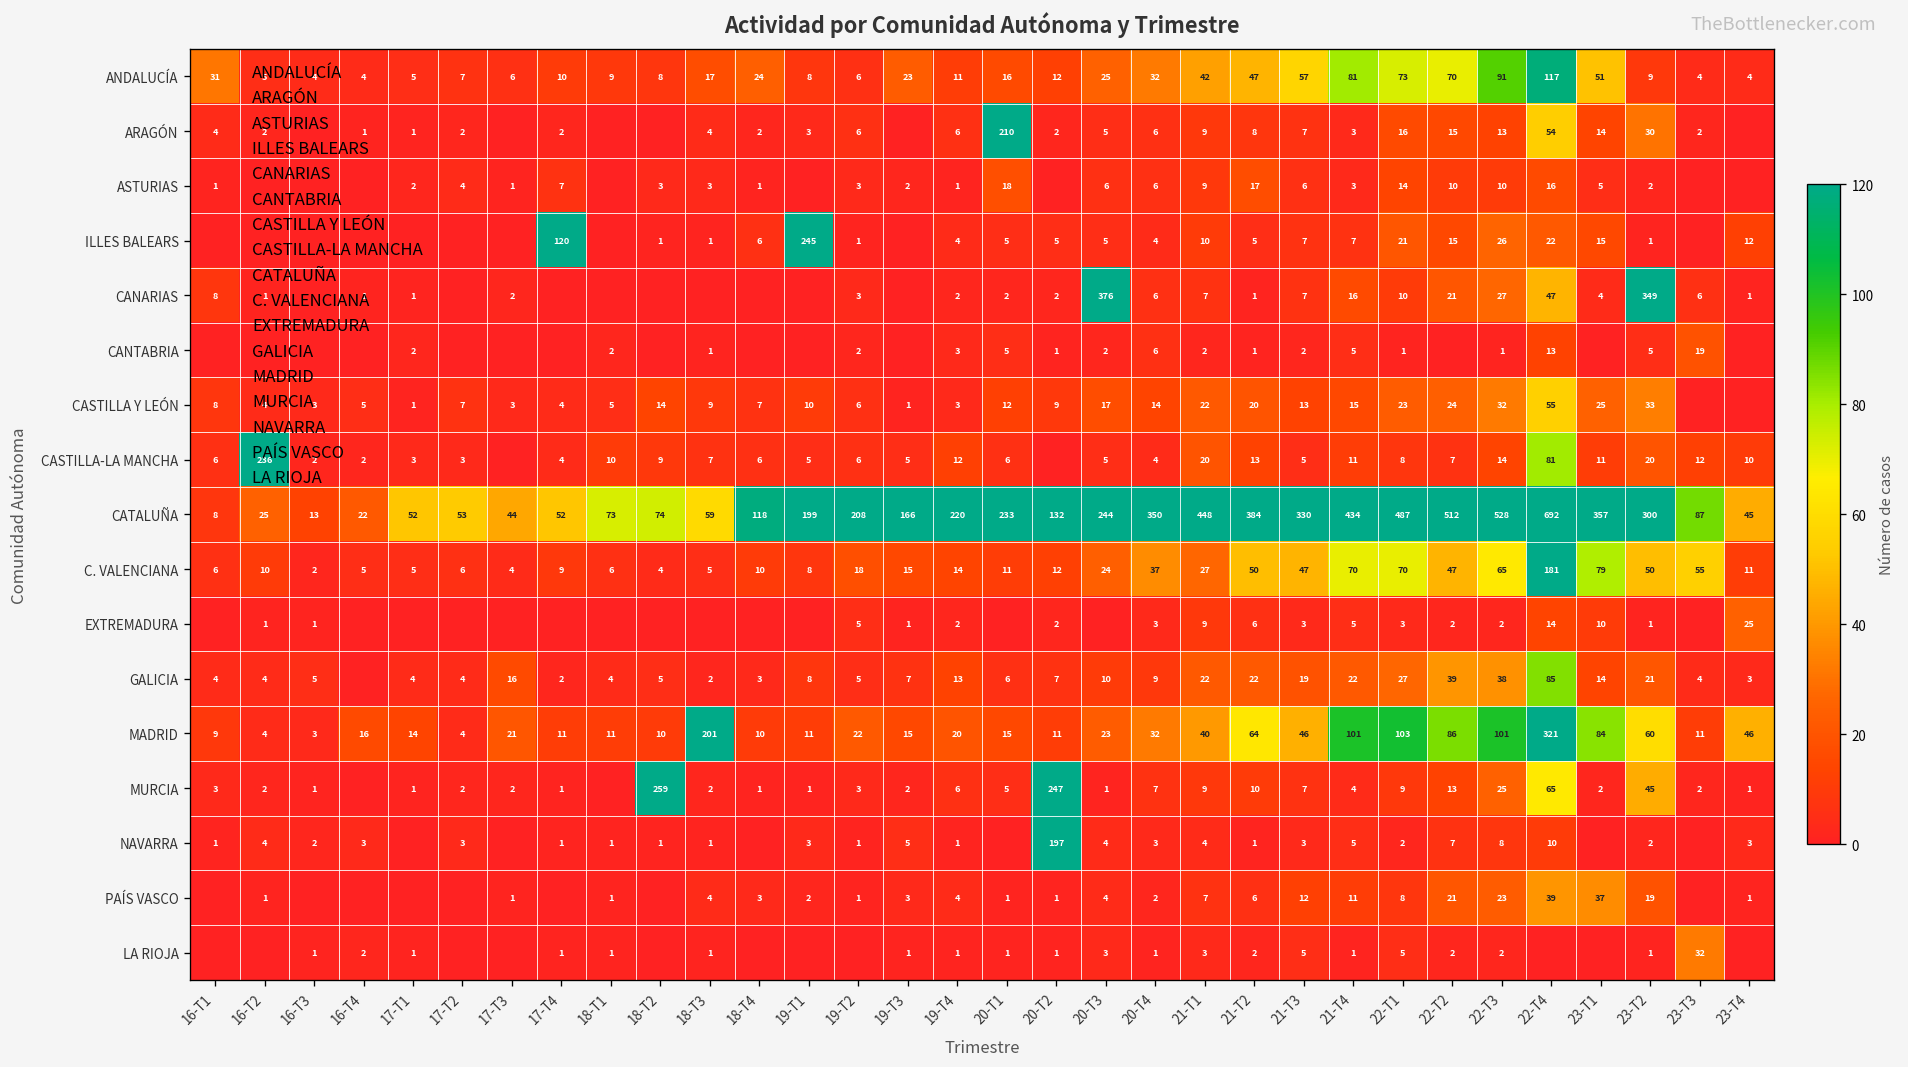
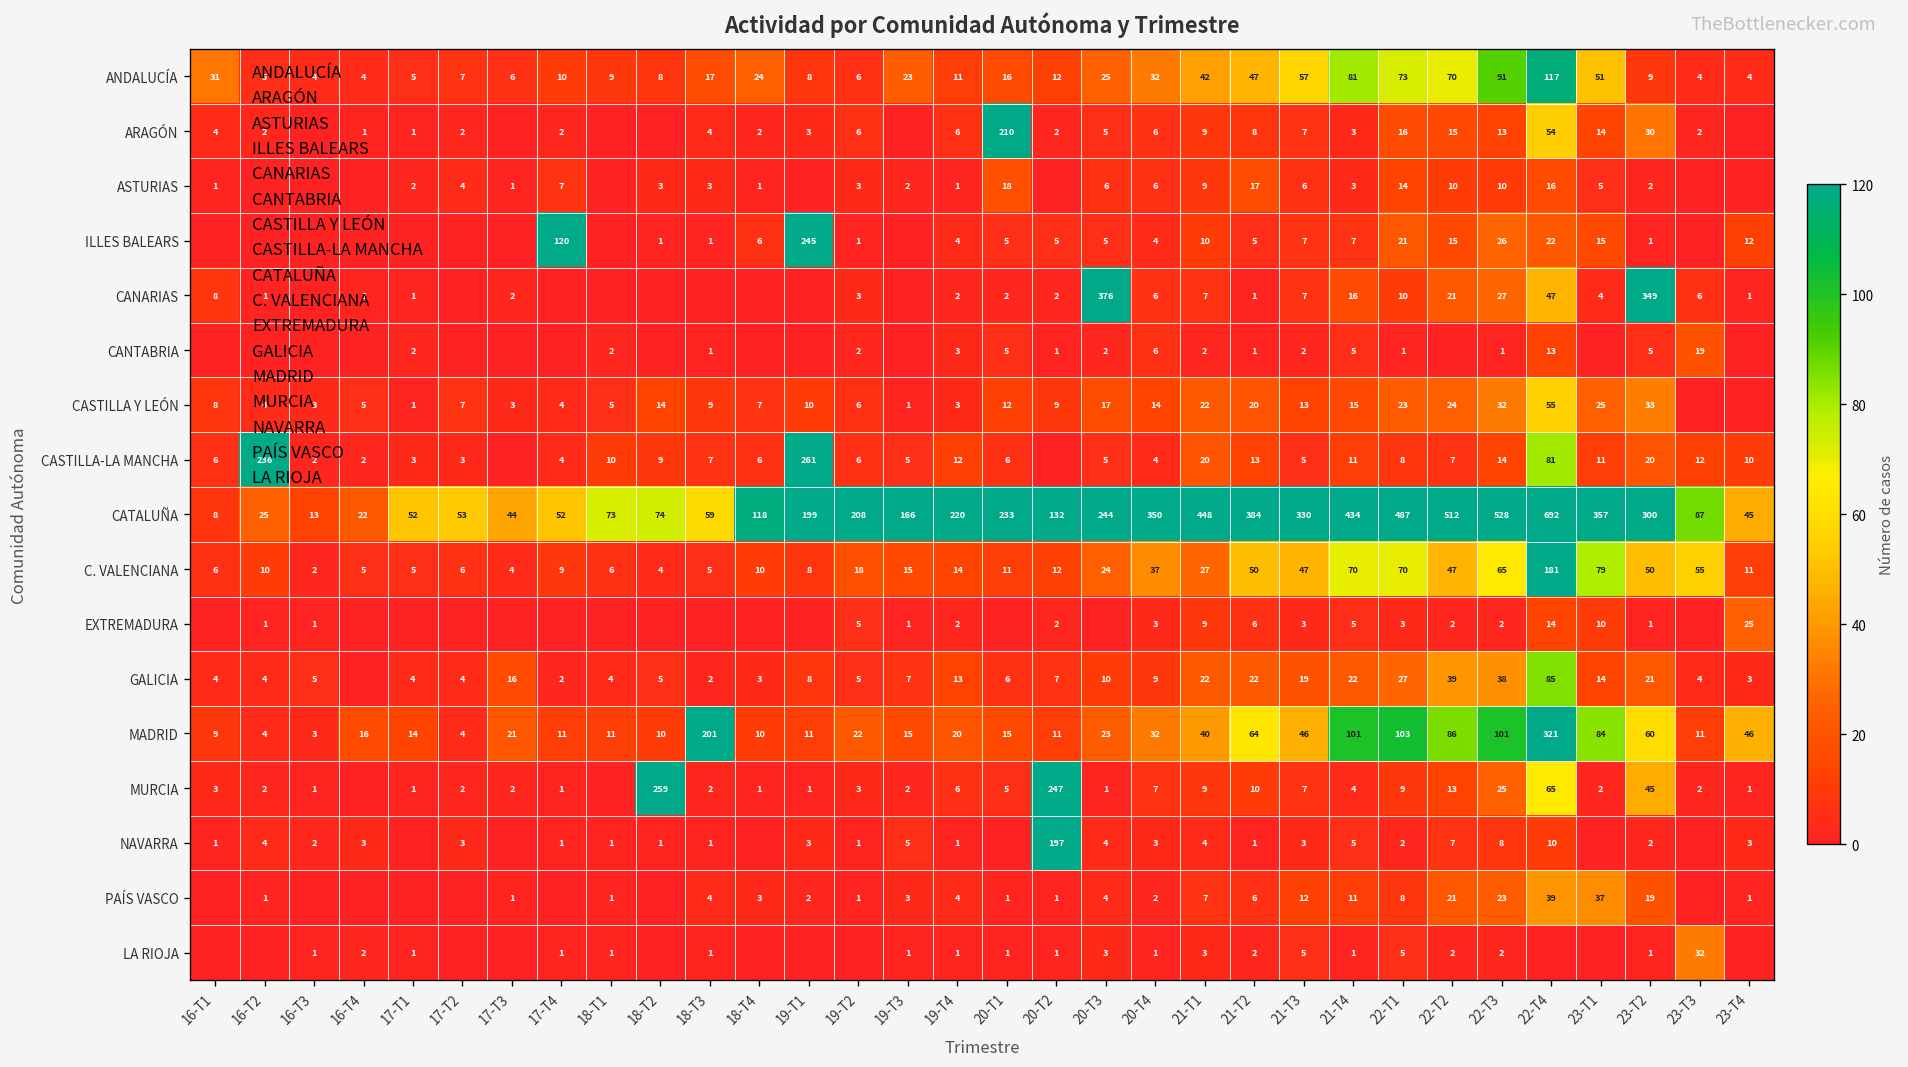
  {
    "CASTILLA-LA MANCHA": {
      "16-T1": 6,
      "16-T2": 236,
      "16-T3": 2,
      "16-T4": 2,
      "17-T1": 3,
      "17-T2": 3,
      "17-T4": 4,
      "18-T1": 10,
      "18-T2": 9,
      "18-T3": 7,
      "18-T4": 6,
-     "19-T1": 5,
+     "19-T1": 261,
      "19-T2": 6,
      "19-T3": 5,
      "19-T4": 12,
      "20-T1": 6,
      "20-T3": 5,
      "20-T4": 4,
      "21-T1": 20,
      "21-T2": 13,
      "21-T3": 5,
      "21-T4": 11,
      "22-T1": 8,
      "22-T2": 7,
      "22-T3": 14,
      "22-T4": 81,
      "23-T1": 11,
      "23-T2": 20,
      "23-T3": 12,
      "23-T4": 10
    }
  }
